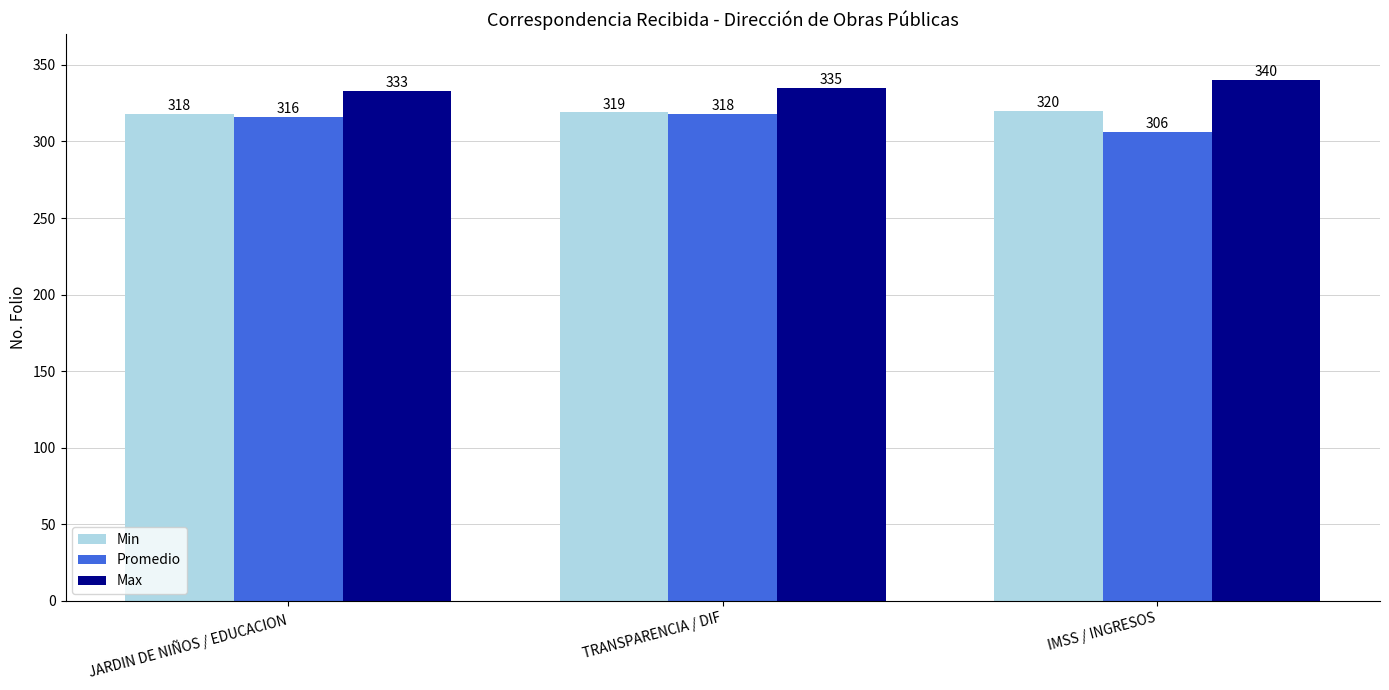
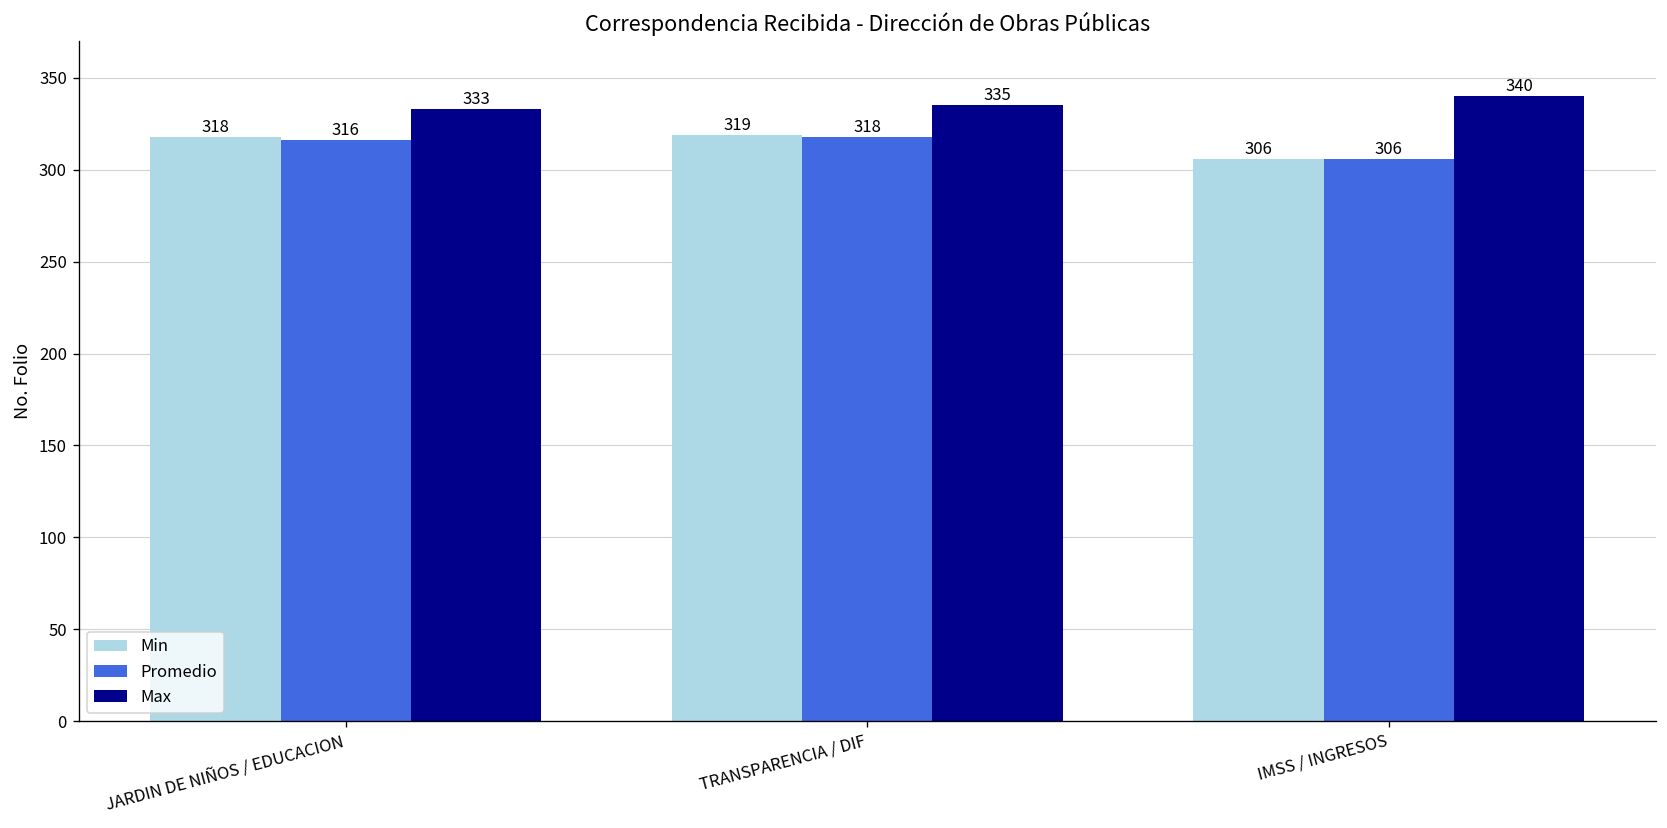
  {
    "Min": {
      "JARDIN DE NIÑOS / EDUCACION": 318,
      "TRANSPARENCIA / DIF": 319,
-     "IMSS / INGRESOS": 320
+     "IMSS / INGRESOS": 306
    },
    "Promedio": {
      "JARDIN DE NIÑOS / EDUCACION": 316,
      "TRANSPARENCIA / DIF": 318,
      "IMSS / INGRESOS": 306
    },
    "Max": {
      "JARDIN DE NIÑOS / EDUCACION": 333,
      "TRANSPARENCIA / DIF": 335,
      "IMSS / INGRESOS": 340
    }
  }
